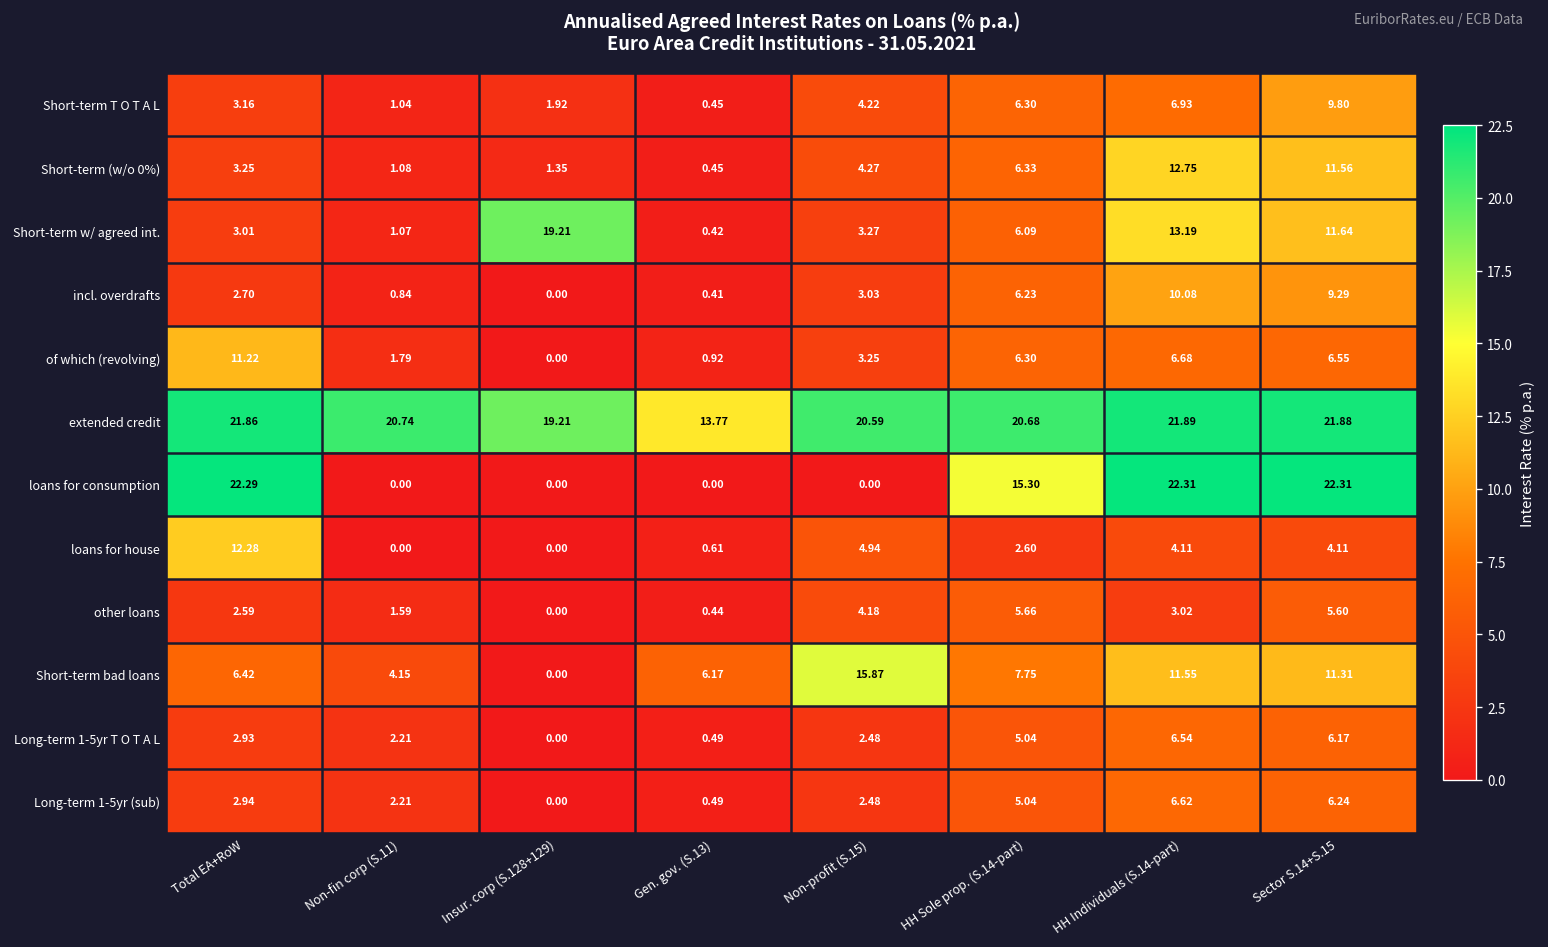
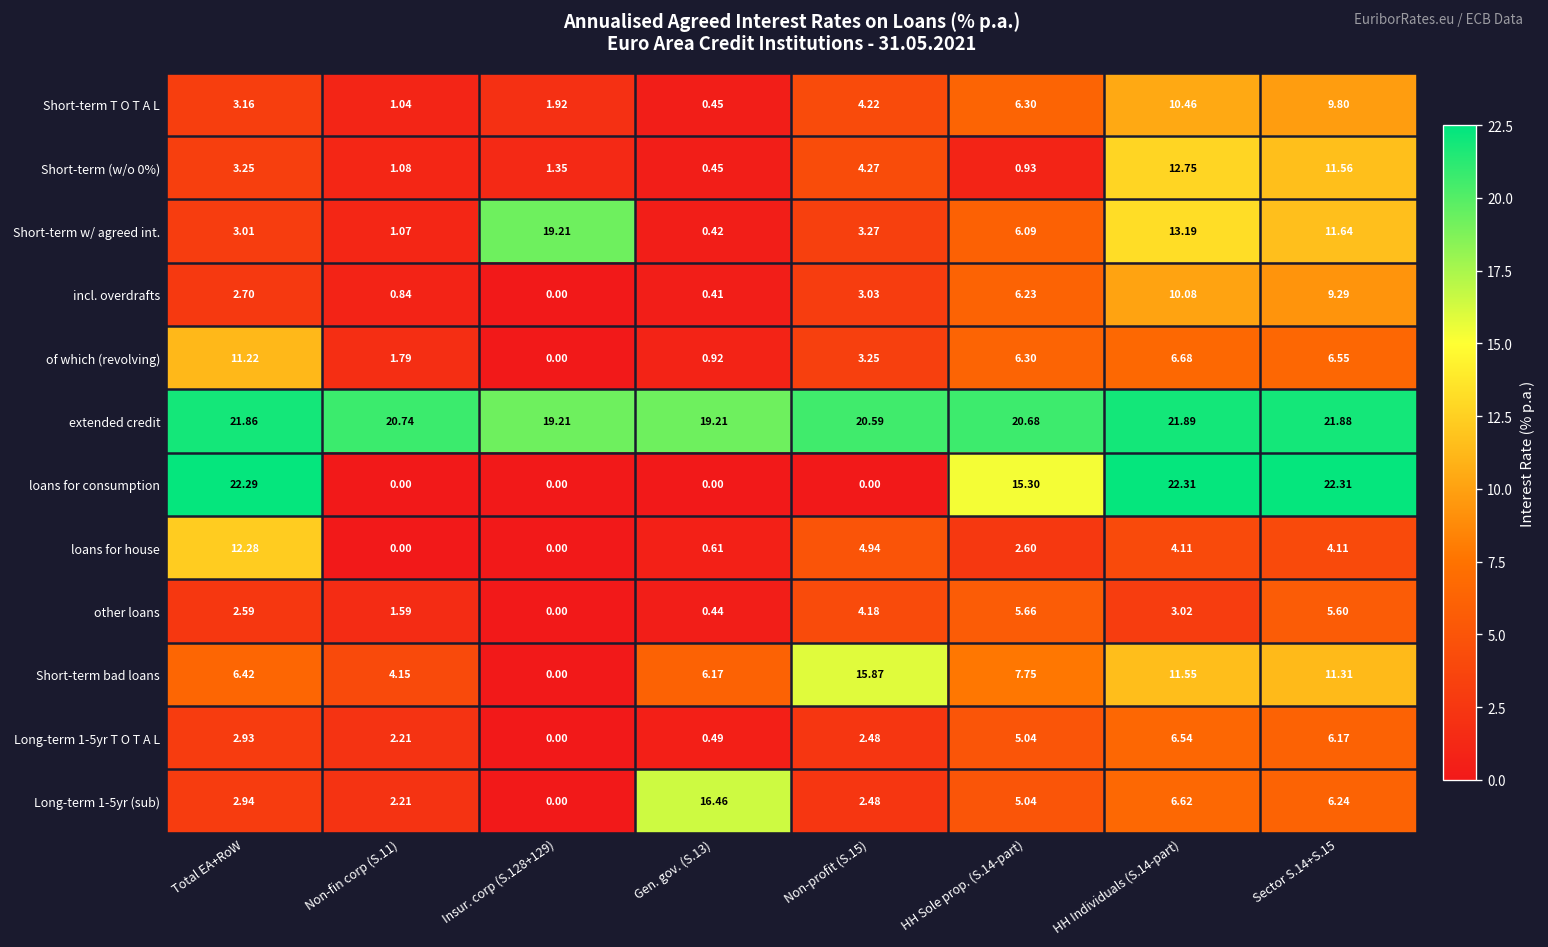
  {
    "Short-term T O T A L": {
      "Total EA+RoW": 3.16,
      "Non-fin corp (S.11)": 1.04,
      "Insur. corp (S.128+129)": 1.92,
      "Gen. gov. (S.13)": 0.45,
      "Non-profit (S.15)": 4.22,
      "HH Sole prop. (S.14-part)": 6.30,
-     "HH Individuals (S.14-part)": 6.93,
+     "HH Individuals (S.14-part)": 10.46,
      "Sector S.14+S.15": 9.80
    },
    "Short-term (w/o 0%)": {
      "Total EA+RoW": 3.25,
      "Non-fin corp (S.11)": 1.08,
      "Insur. corp (S.128+129)": 1.35,
      "Gen. gov. (S.13)": 0.45,
      "Non-profit (S.15)": 4.27,
-     "HH Sole prop. (S.14-part)": 6.33,
+     "HH Sole prop. (S.14-part)": 0.93,
      "HH Individuals (S.14-part)": 12.75,
      "Sector S.14+S.15": 11.56
    },
    "Short-term w/ agreed int.": {
      "Total EA+RoW": 3.01,
      "Non-fin corp (S.11)": 1.07,
      "Insur. corp (S.128+129)": 19.21,
      "Gen. gov. (S.13)": 0.42,
      "Non-profit (S.15)": 3.27,
      "HH Sole prop. (S.14-part)": 6.09,
      "HH Individuals (S.14-part)": 13.19,
      "Sector S.14+S.15": 11.64
    },
    "incl. overdrafts": {
      "Total EA+RoW": 2.70,
      "Non-fin corp (S.11)": 0.84,
      "Insur. corp (S.128+129)": 0.00,
      "Gen. gov. (S.13)": 0.41,
      "Non-profit (S.15)": 3.03,
      "HH Sole prop. (S.14-part)": 6.23,
      "HH Individuals (S.14-part)": 10.08,
      "Sector S.14+S.15": 9.29
    },
    "of which (revolving)": {
      "Total EA+RoW": 11.22,
      "Non-fin corp (S.11)": 1.79,
      "Insur. corp (S.128+129)": 0.00,
      "Gen. gov. (S.13)": 0.92,
      "Non-profit (S.15)": 3.25,
      "HH Sole prop. (S.14-part)": 6.30,
      "HH Individuals (S.14-part)": 6.68,
      "Sector S.14+S.15": 6.55
    },
    "extended credit": {
      "Total EA+RoW": 21.86,
      "Non-fin corp (S.11)": 20.74,
      "Insur. corp (S.128+129)": 19.21,
-     "Gen. gov. (S.13)": 13.77,
+     "Gen. gov. (S.13)": 19.21,
      "Non-profit (S.15)": 20.59,
      "HH Sole prop. (S.14-part)": 20.68,
      "HH Individuals (S.14-part)": 21.89,
      "Sector S.14+S.15": 21.88
    },
    "loans for consumption": {
      "Total EA+RoW": 22.29,
      "Non-fin corp (S.11)": 0.00,
      "Insur. corp (S.128+129)": 0.00,
      "Gen. gov. (S.13)": 0.00,
      "Non-profit (S.15)": 0.00,
      "HH Sole prop. (S.14-part)": 15.30,
      "HH Individuals (S.14-part)": 22.31,
      "Sector S.14+S.15": 22.31
    },
    "loans for house": {
      "Total EA+RoW": 12.28,
      "Non-fin corp (S.11)": 0.00,
      "Insur. corp (S.128+129)": 0.00,
      "Gen. gov. (S.13)": 0.61,
      "Non-profit (S.15)": 4.94,
      "HH Sole prop. (S.14-part)": 2.60,
      "HH Individuals (S.14-part)": 4.11,
      "Sector S.14+S.15": 4.11
    },
    "other loans": {
      "Total EA+RoW": 2.59,
      "Non-fin corp (S.11)": 1.59,
      "Insur. corp (S.128+129)": 0.00,
      "Gen. gov. (S.13)": 0.44,
      "Non-profit (S.15)": 4.18,
      "HH Sole prop. (S.14-part)": 5.66,
      "HH Individuals (S.14-part)": 3.02,
      "Sector S.14+S.15": 5.60
    },
    "Short-term bad loans": {
      "Total EA+RoW": 6.42,
      "Non-fin corp (S.11)": 4.15,
      "Insur. corp (S.128+129)": 0.00,
      "Gen. gov. (S.13)": 6.17,
      "Non-profit (S.15)": 15.87,
      "HH Sole prop. (S.14-part)": 7.75,
      "HH Individuals (S.14-part)": 11.55,
      "Sector S.14+S.15": 11.31
    },
    "Long-term 1-5yr T O T A L": {
      "Total EA+RoW": 2.93,
      "Non-fin corp (S.11)": 2.21,
      "Insur. corp (S.128+129)": 0.00,
      "Gen. gov. (S.13)": 0.49,
      "Non-profit (S.15)": 2.48,
      "HH Sole prop. (S.14-part)": 5.04,
      "HH Individuals (S.14-part)": 6.54,
      "Sector S.14+S.15": 6.17
    },
    "Long-term 1-5yr (sub)": {
      "Total EA+RoW": 2.94,
      "Non-fin corp (S.11)": 2.21,
      "Insur. corp (S.128+129)": 0.00,
-     "Gen. gov. (S.13)": 0.49,
+     "Gen. gov. (S.13)": 16.46,
      "Non-profit (S.15)": 2.48,
      "HH Sole prop. (S.14-part)": 5.04,
      "HH Individuals (S.14-part)": 6.62,
      "Sector S.14+S.15": 6.24
    }
  }
